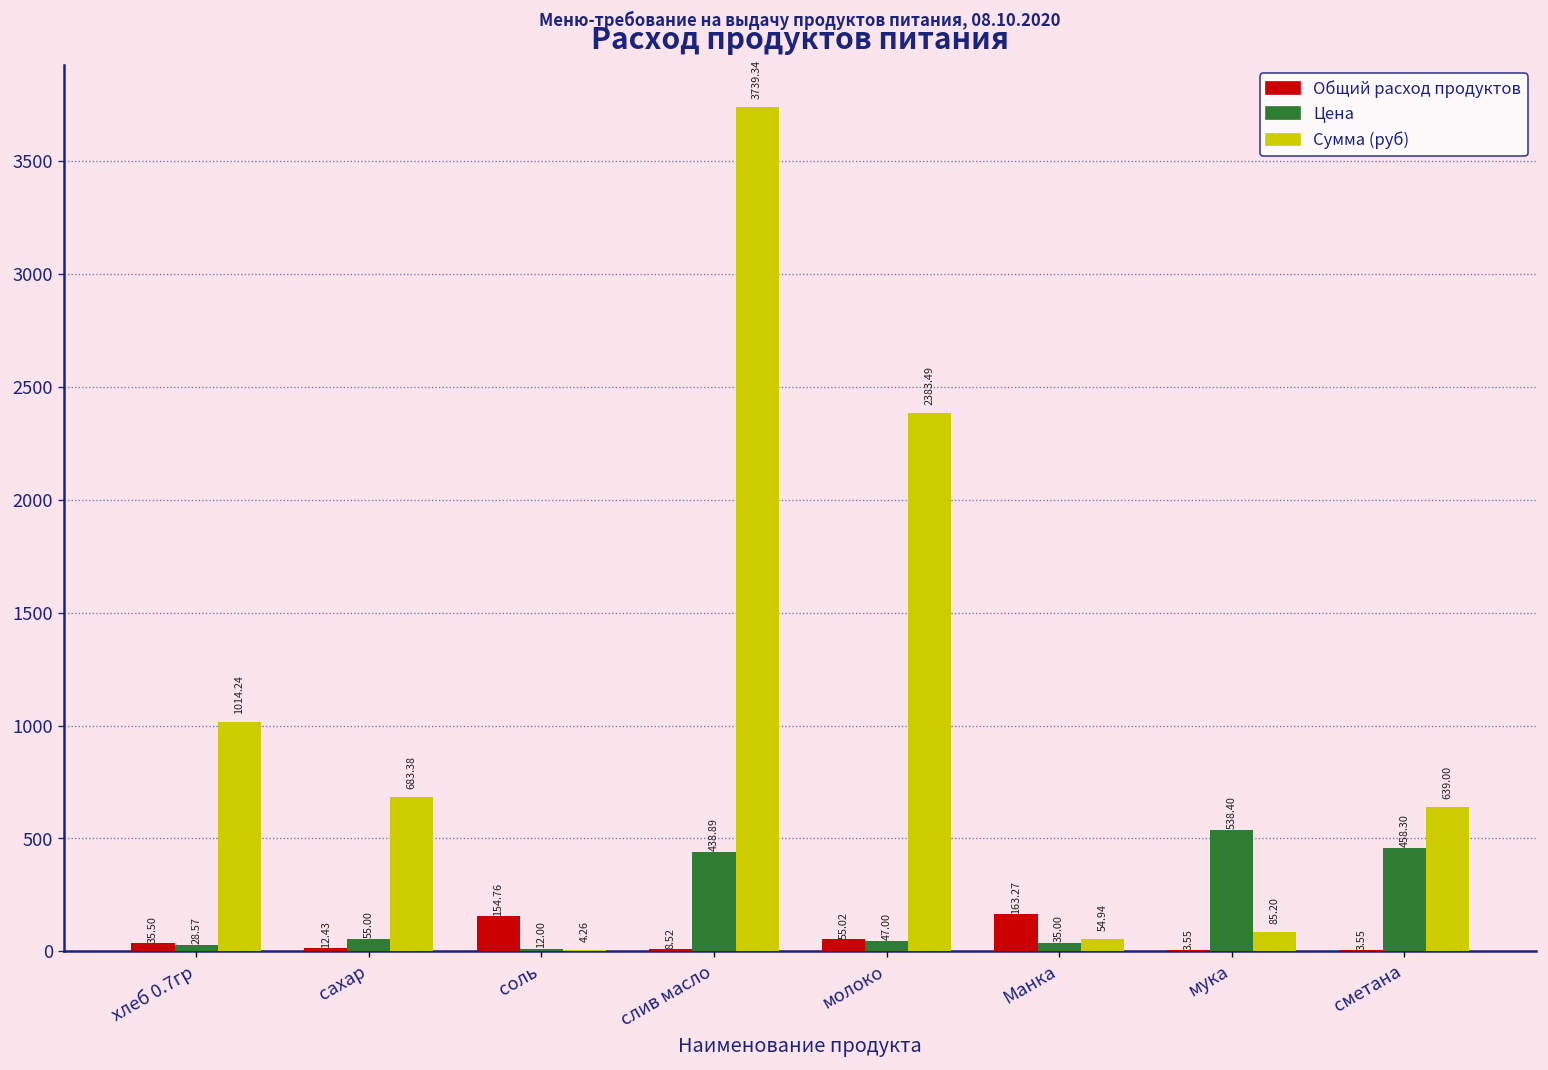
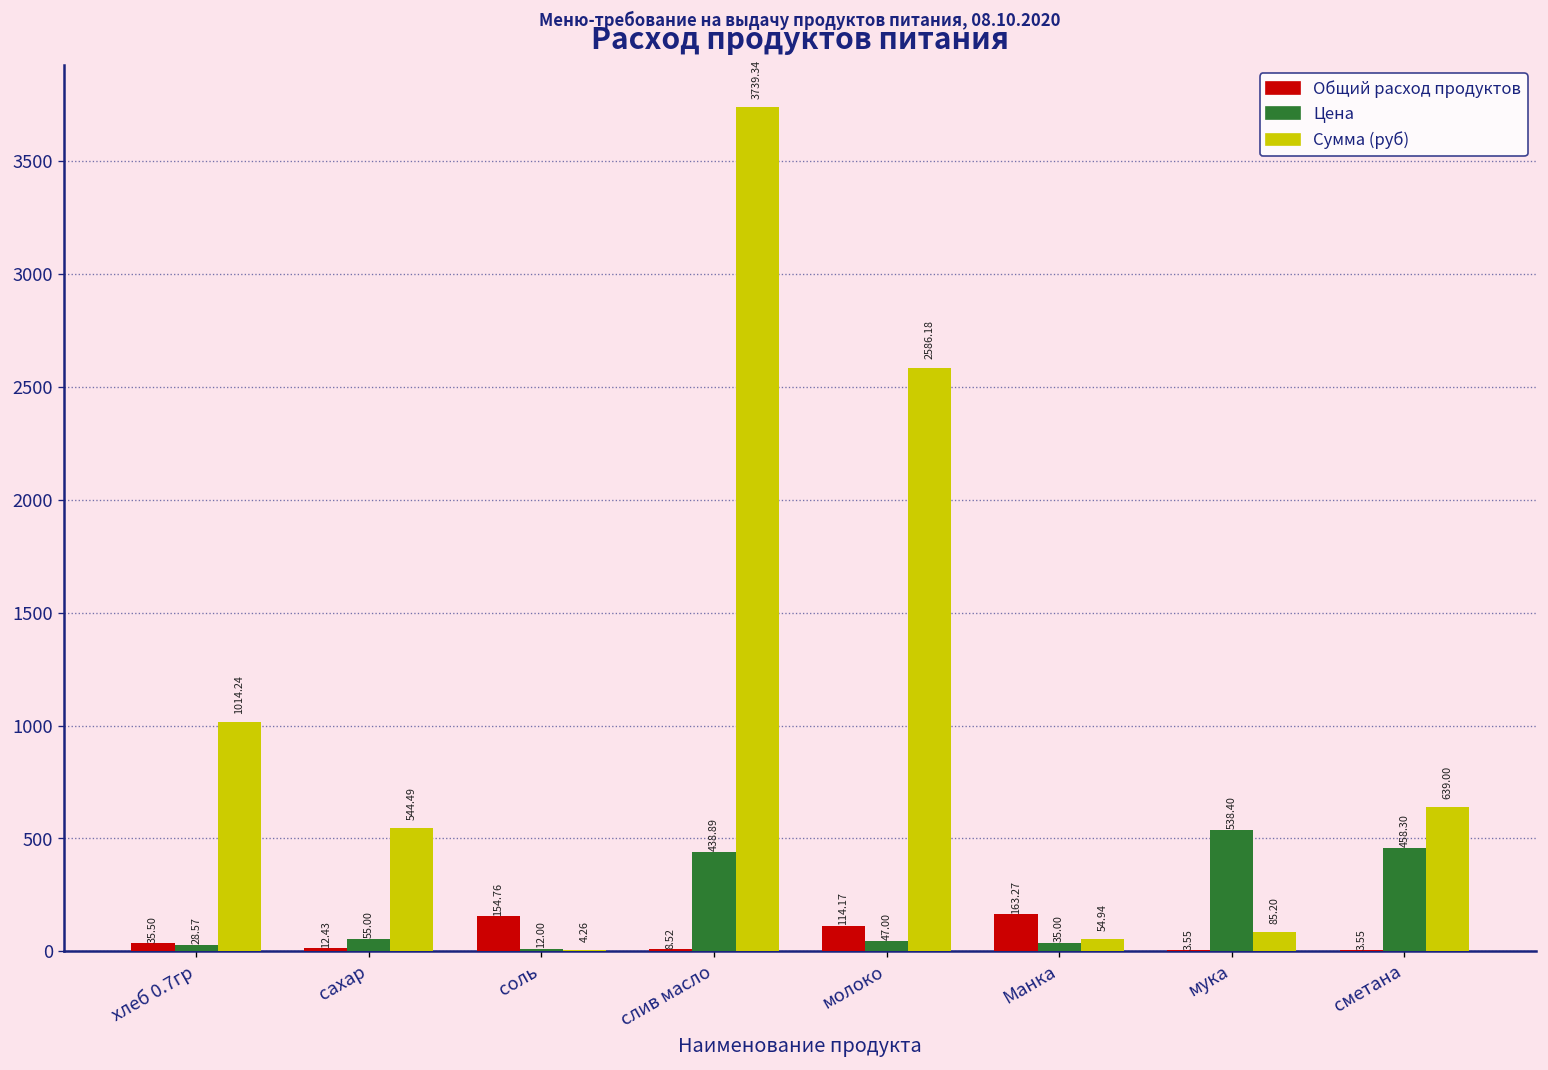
  {
    "Общий расход продуктов": {
      "хлеб 0.7гр": 35.50,
      "сахар": 12.43,
      "соль": 154.76,
      "слив масло": 8.52,
-     "молоко": 55.02,
+     "молоко": 114.17,
      "Манка": 163.27,
      "мука": 3.55,
      "сметана": 3.55
    },
    "Цена": {
      "хлеб 0.7гр": 28.57,
      "сахар": 55.00,
      "соль": 12.00,
      "слив масло": 438.89,
      "молоко": 47.00,
      "Манка": 35.00,
      "мука": 538.40,
      "сметана": 458.30
    },
    "Сумма (руб)": {
      "хлеб 0.7гр": 1014.24,
-     "сахар": 683.38,
+     "сахар": 544.49,
      "соль": 4.26,
      "слив масло": 3739.34,
-     "молоко": 2383.49,
+     "молоко": 2586.18,
      "Манка": 54.94,
      "мука": 85.20,
      "сметана": 639.00
    }
  }
